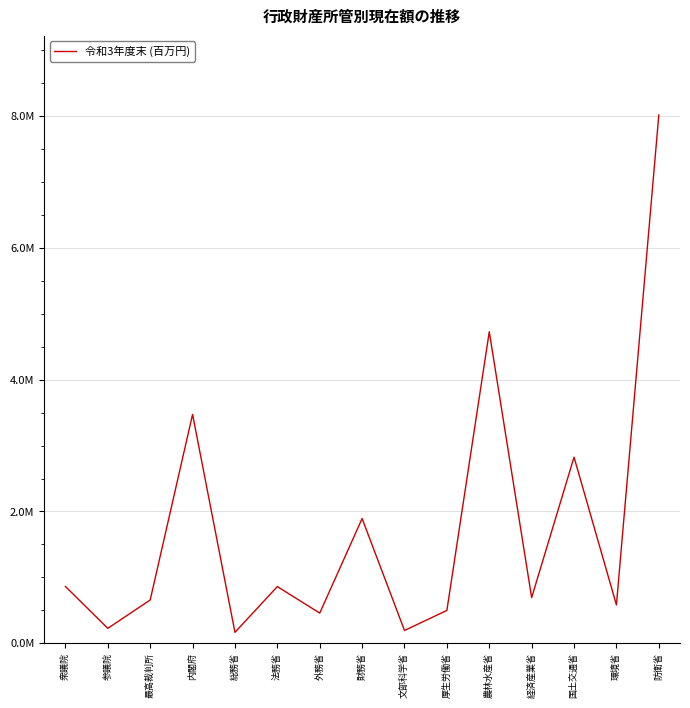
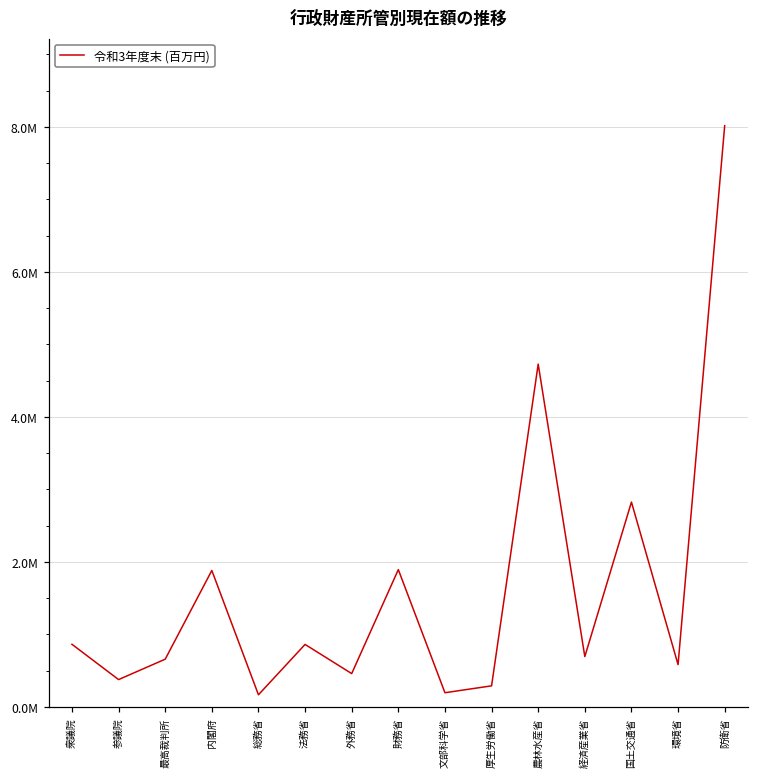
  {
    "衆議院": 900000,
-   "参議院": 200000,
+   "参議院": 400000,
    "最高裁判所": 700000,
-   "内閣府": 3500000,
+   "内閣府": 1900000,
    "総務省": 200000,
    "法務省": 900000,
    "外務省": 500000,
    "財務省": 1900000,
    "文部科学省": 200000,
-   "厚生労働省": 500000,
+   "厚生労働省": 300000,
    "農林水産省": 4700000,
    "経済産業省": 700000,
    "国土交通省": 2800000,
    "環境省": 600000,
    "防衛省": 8000000
  }
